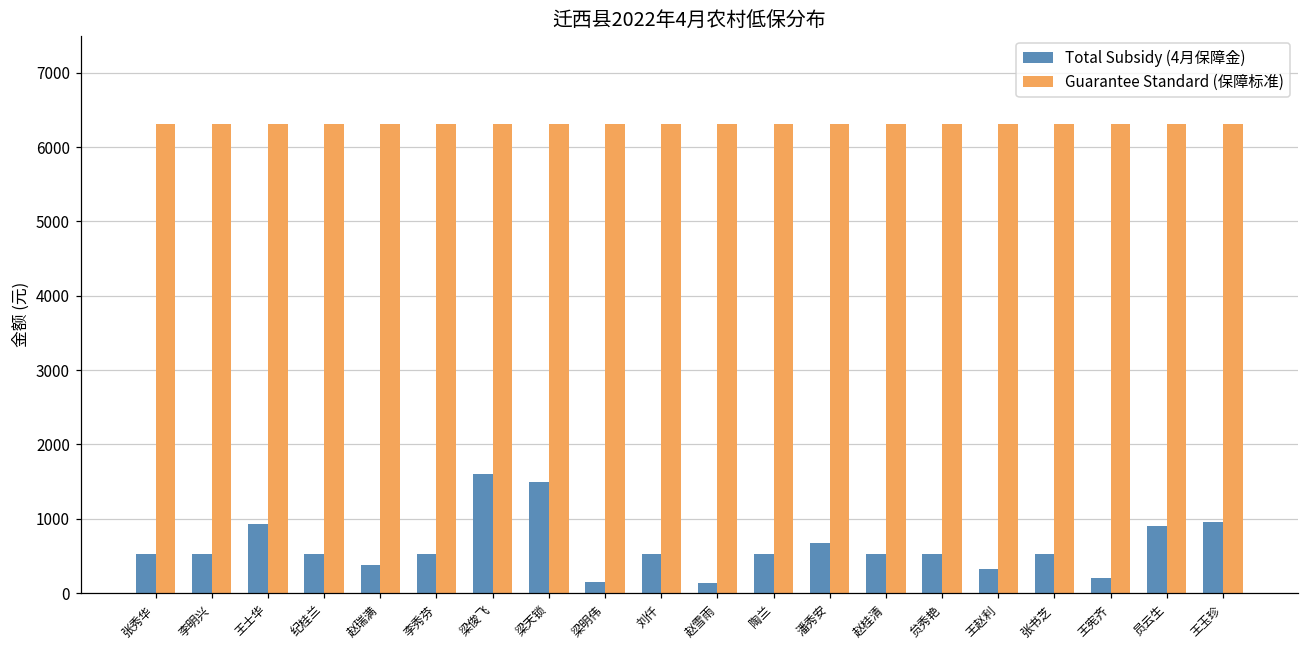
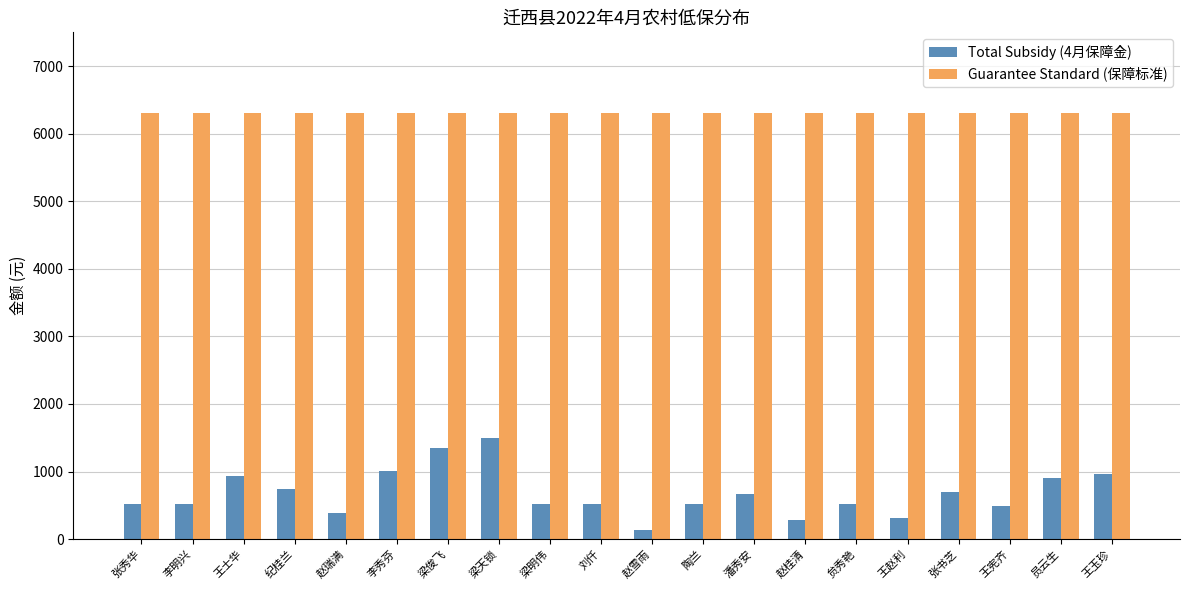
  {
    "Total Subsidy (4月保障金)": {
      "张秀华": 500,
      "李明兴": 500,
      "王士华": 900,
-     "纪桂兰": 500,
+     "纪桂兰": 700,
      "赵瑞满": 400,
-     "李秀芬": 500,
-     "梁俊飞": 1600,
+     "李秀芬": 1000,
+     "梁俊飞": 1400,
      "梁天锁": 1500,
-     "梁明伟": 200,
+     "梁明伟": 500,
      "刘仟": 500,
      "赵雪雨": 100,
      "陶兰": 500,
      "潘秀安": 700,
-     "赵桂清": 500,
+     "赵桂清": 300,
      "贠秀艳": 500,
      "王赵利": 300,
-     "张书芝": 500,
-     "王宪齐": 200,
+     "张书芝": 700,
+     "王宪齐": 500,
      "员云生": 900,
      "王玉珍": 1000
    },
    "Guarantee Standard (保障标准)": {
      "张秀华": 6300,
      "李明兴": 6300,
      "王士华": 6300,
      "纪桂兰": 6300,
      "赵瑞满": 6300,
      "李秀芬": 6300,
      "梁俊飞": 6300,
      "梁天锁": 6300,
      "梁明伟": 6300,
      "刘仟": 6300,
      "赵雪雨": 6300,
      "陶兰": 6300,
      "潘秀安": 6300,
      "赵桂清": 6300,
      "贠秀艳": 6300,
      "王赵利": 6300,
      "张书芝": 6300,
      "王宪齐": 6300,
      "员云生": 6300,
      "王玉珍": 6300
    }
  }
